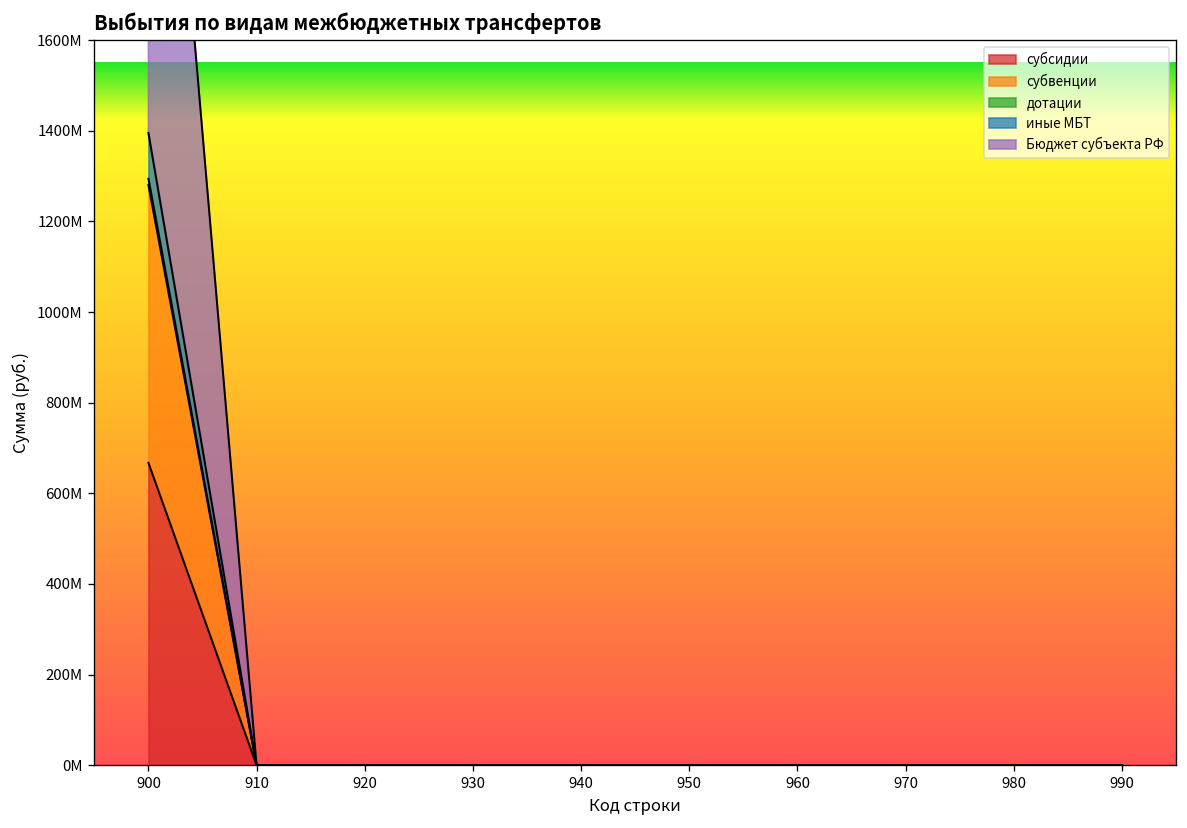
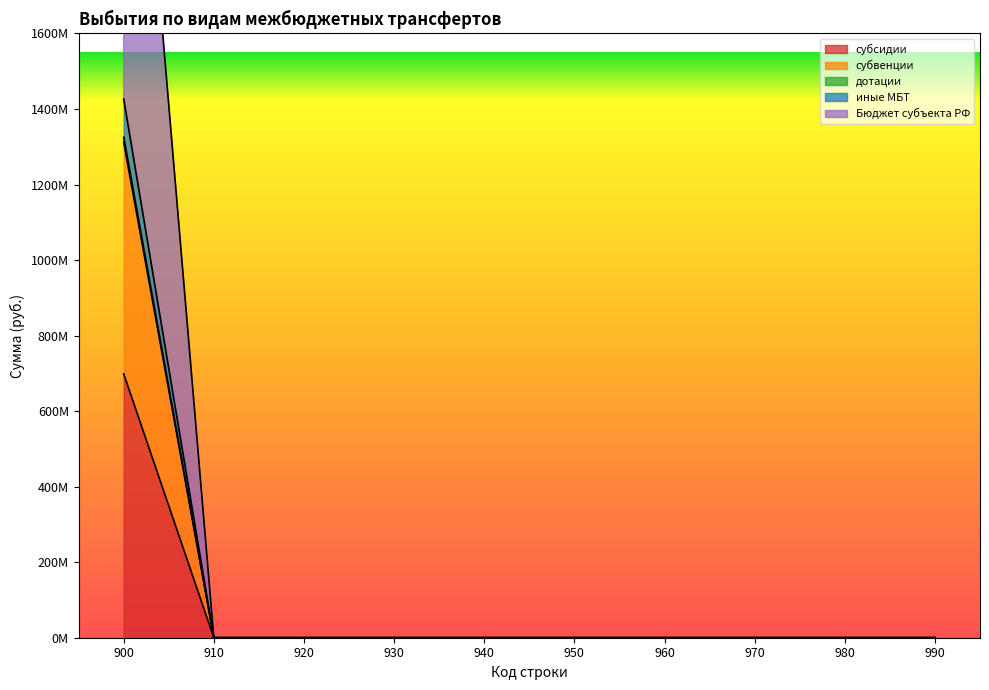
  {
    "субсидии": {
-     "900": 670000000
+     "900": 700000000
    },
    "субвенции": {
      "900": 610000000
    },
    "дотации": {
      "900": 10000000
    }
  }
